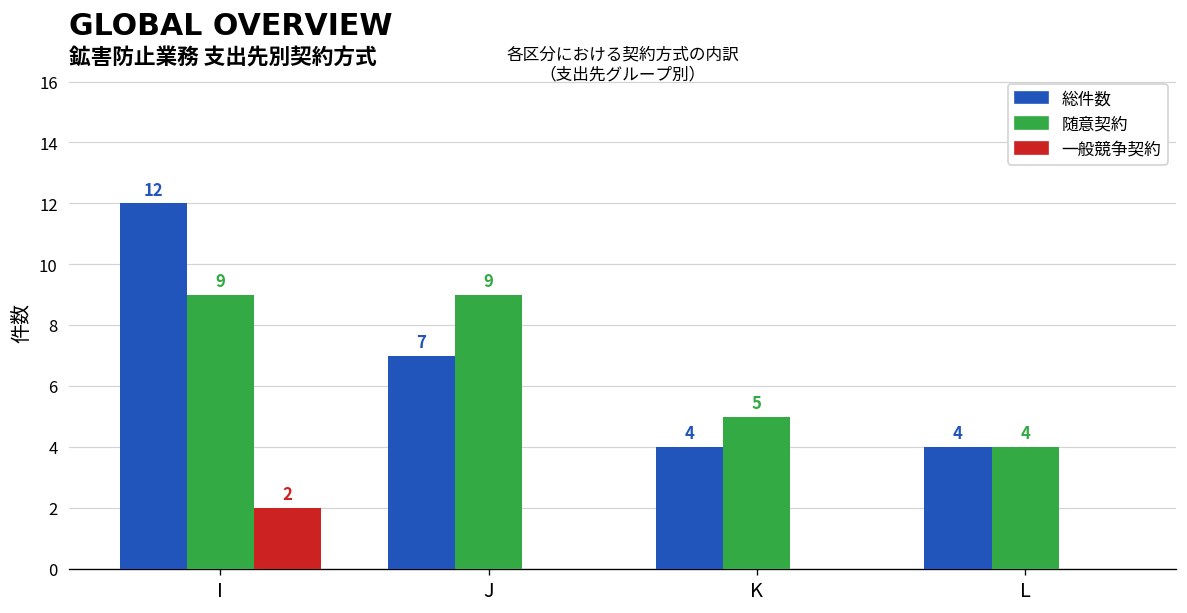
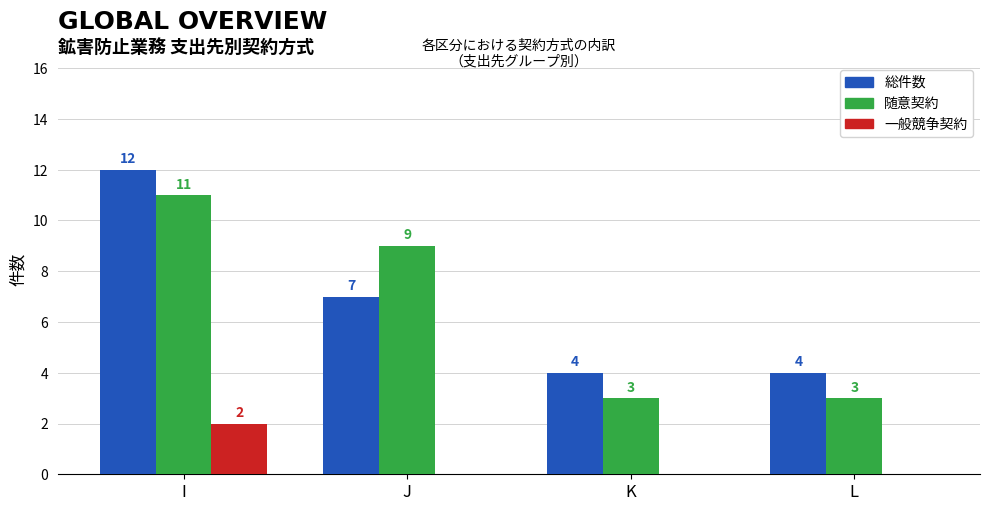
  {
    "総件数": {
      "I": 12,
      "J": 7,
      "K": 4,
      "L": 4
    },
    "随意契約": {
-     "I": 9,
+     "I": 11,
      "J": 9,
-     "K": 5,
-     "L": 4
+     "K": 3,
+     "L": 3
    },
    "一般競争契約": {
      "I": 2
    }
  }
